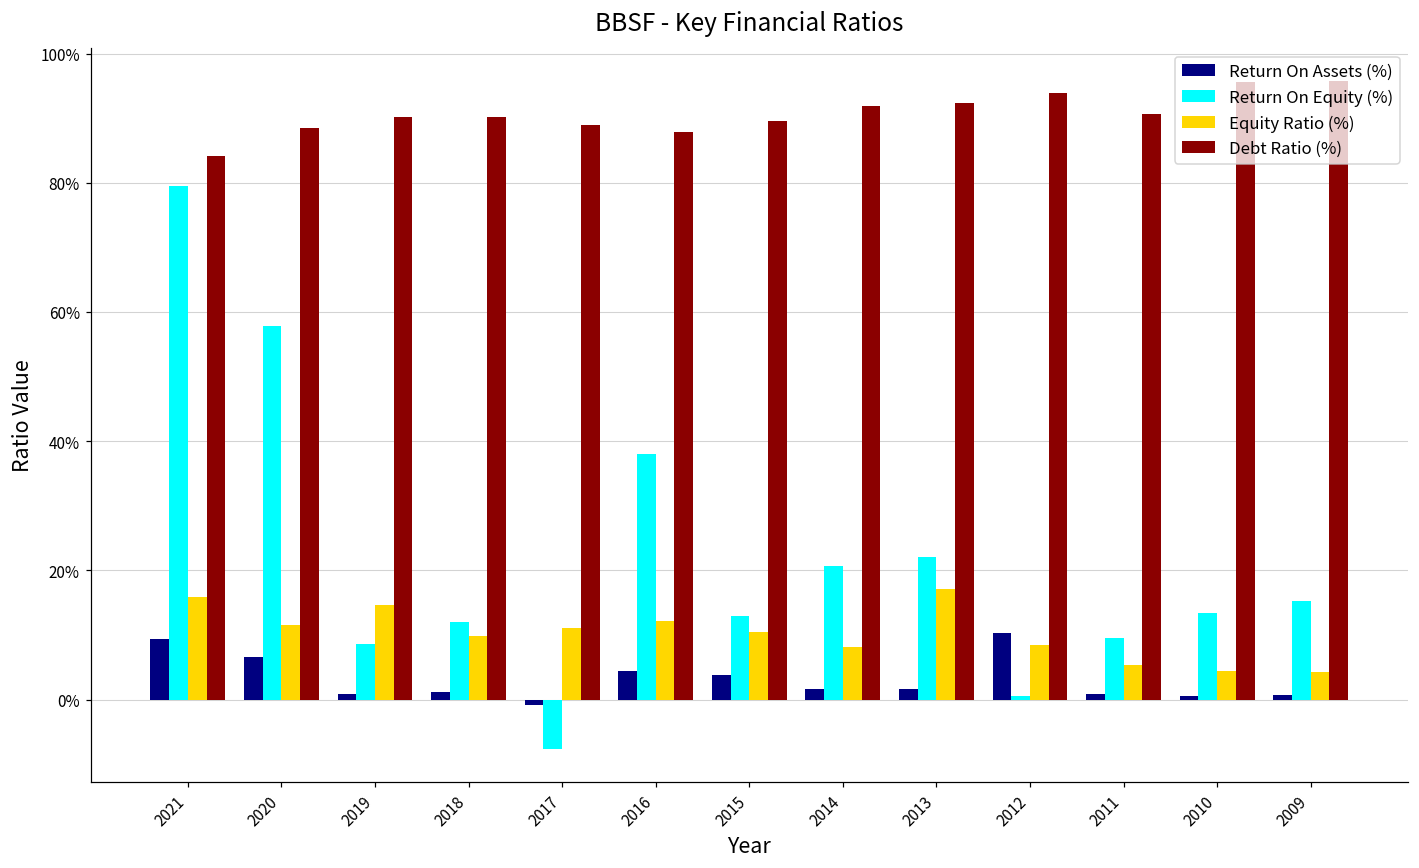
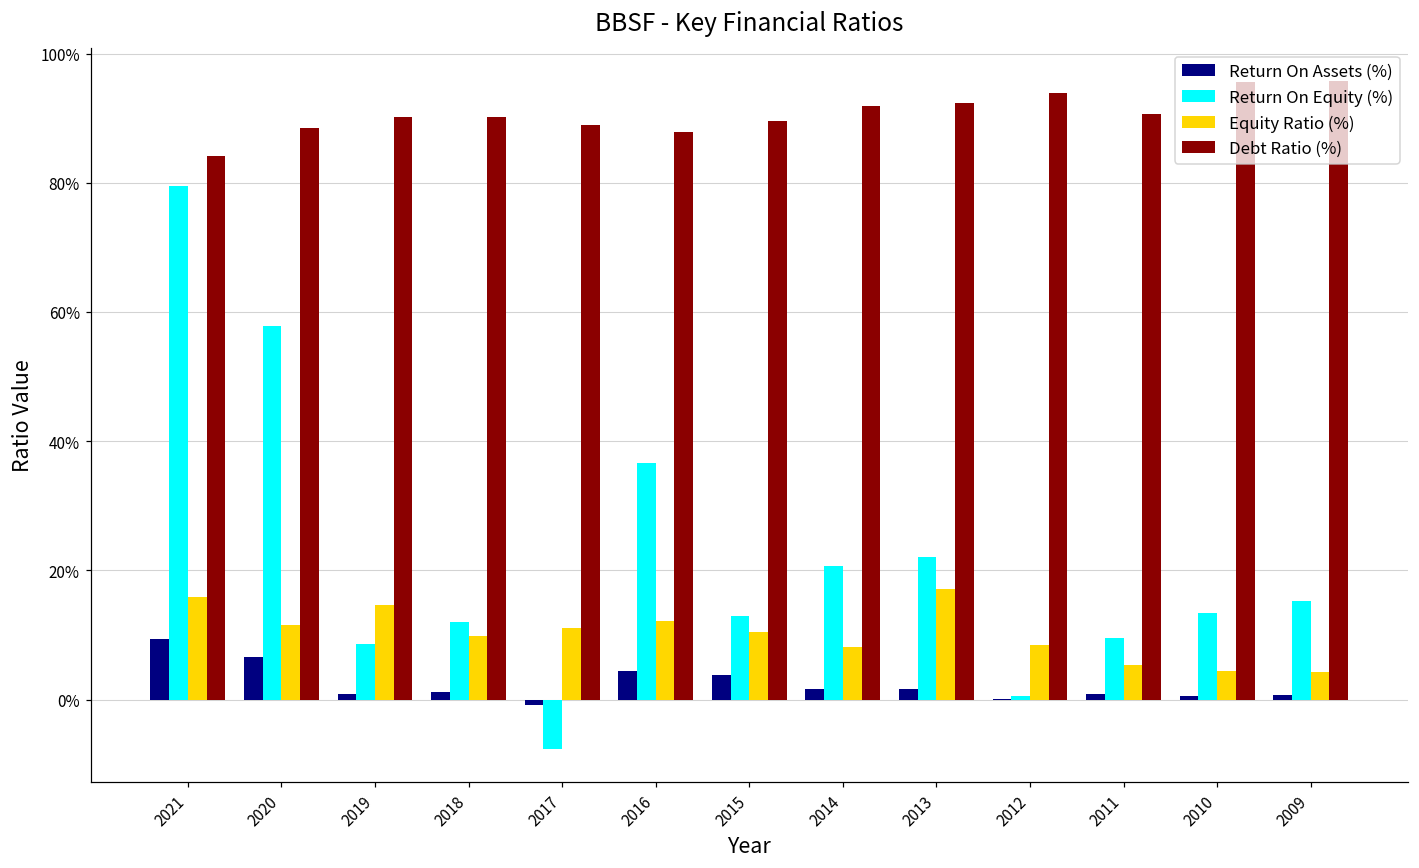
  {
    "Return On Assets (%)": {
      "2021": "9%",
      "2020": "7%",
      "2019": "1%",
      "2018": "1%",
      "2017": "-1%",
      "2016": "4%",
      "2015": "4%",
      "2014": "2%",
      "2013": "2%",
-     "2012": "10%",
+     "2012": "0%",
      "2011": "1%",
      "2010": "1%",
      "2009": "1%"
    },
    "Return On Equity (%)": {
      "2021": "80%",
      "2020": "58%",
      "2019": "9%",
      "2018": "12%",
      "2017": "-8%",
-     "2016": "38%",
+     "2016": "37%",
      "2015": "13%",
      "2014": "21%",
      "2013": "22%",
      "2012": "1%",
      "2011": "9%",
      "2010": "13%",
      "2009": "15%"
    },
    "Equity Ratio (%)": {
      "2021": "16%",
      "2020": "11%",
      "2019": "15%",
      "2018": "10%",
      "2017": "11%",
      "2016": "12%",
      "2015": "10%",
      "2014": "8%",
      "2013": "17%",
      "2012": "8%",
      "2011": "5%",
      "2010": "4%",
      "2009": "4%"
    },
    "Debt Ratio (%)": {
      "2021": "84%",
      "2020": "89%",
      "2019": "90%",
      "2018": "90%",
      "2017": "89%",
      "2016": "88%",
      "2015": "90%",
      "2014": "92%",
      "2013": "92%",
      "2012": "94%",
      "2011": "91%"
    }
  }
